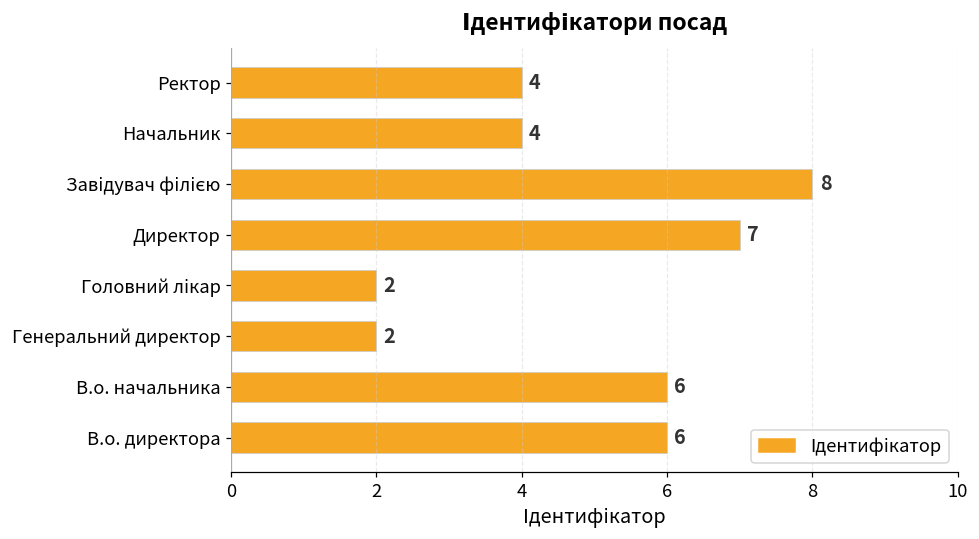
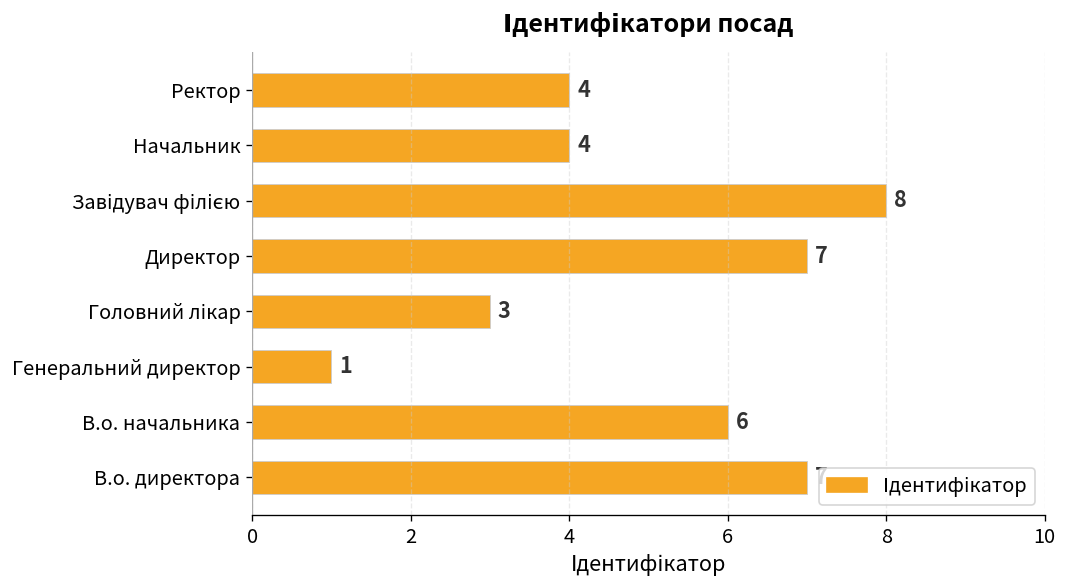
  {
    "Ректор": 4,
    "Начальник": 4,
    "Завідувач філією": 8,
    "Директор": 7,
-   "Головний лікар": 2,
-   "Генеральний директор": 2,
+   "Головний лікар": 3,
+   "Генеральний директор": 1,
    "В.о. начальника": 6,
-   "В.о. директора": 6
+   "В.о. директора": 7
  }
